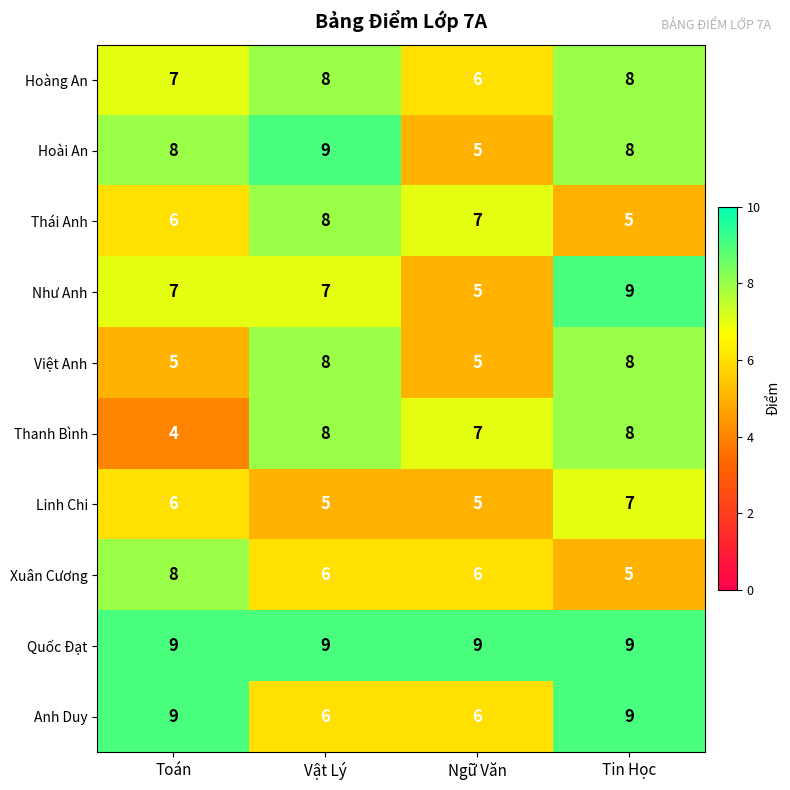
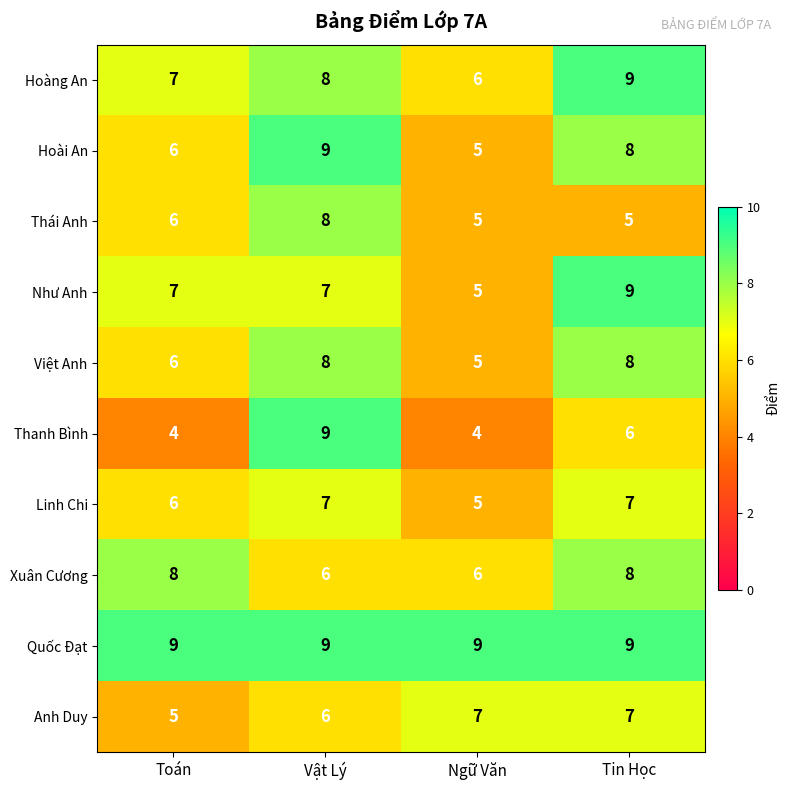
  {
    "Hoàng An": {
      "Toán": 7,
      "Vật Lý": 8,
      "Ngữ Văn": 6,
-     "Tin Học": 8
+     "Tin Học": 9
    },
    "Hoài An": {
-     "Toán": 8,
+     "Toán": 6,
      "Vật Lý": 9,
      "Ngữ Văn": 5,
      "Tin Học": 8
    },
    "Thái Anh": {
      "Toán": 6,
      "Vật Lý": 8,
-     "Ngữ Văn": 7,
+     "Ngữ Văn": 5,
      "Tin Học": 5
    },
    "Như Anh": {
      "Toán": 7,
      "Vật Lý": 7,
      "Ngữ Văn": 5,
      "Tin Học": 9
    },
    "Việt Anh": {
-     "Toán": 5,
+     "Toán": 6,
      "Vật Lý": 8,
      "Ngữ Văn": 5,
      "Tin Học": 8
    },
    "Thanh Bình": {
      "Toán": 4,
-     "Vật Lý": 8,
-     "Ngữ Văn": 7,
-     "Tin Học": 8
+     "Vật Lý": 9,
+     "Ngữ Văn": 4,
+     "Tin Học": 6
    },
    "Linh Chi": {
      "Toán": 6,
-     "Vật Lý": 5,
+     "Vật Lý": 7,
      "Ngữ Văn": 5,
      "Tin Học": 7
    },
    "Xuân Cương": {
      "Toán": 8,
      "Vật Lý": 6,
      "Ngữ Văn": 6,
-     "Tin Học": 5
+     "Tin Học": 8
    },
    "Quốc Đạt": {
      "Toán": 9,
      "Vật Lý": 9,
      "Ngữ Văn": 9,
      "Tin Học": 9
    },
    "Anh Duy": {
-     "Toán": 9,
+     "Toán": 5,
      "Vật Lý": 6,
-     "Ngữ Văn": 6,
-     "Tin Học": 9
+     "Ngữ Văn": 7,
+     "Tin Học": 7
    }
  }
